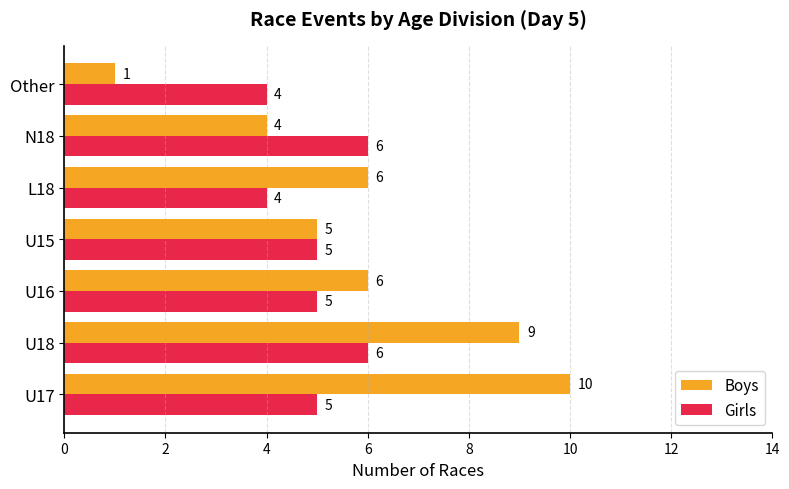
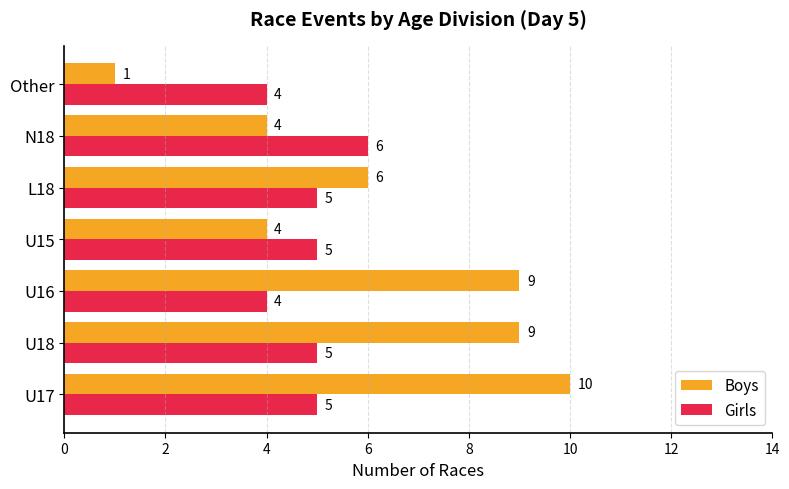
  {
    "Boys": {
      "Other": 1,
      "N18": 4,
      "L18": 6,
-     "U15": 5,
-     "U16": 6,
+     "U15": 4,
+     "U16": 9,
      "U18": 9,
      "U17": 10
    },
    "Girls": {
      "Other": 4,
      "N18": 6,
-     "L18": 4,
+     "L18": 5,
      "U15": 5,
-     "U16": 5,
-     "U18": 6,
+     "U16": 4,
+     "U18": 5,
      "U17": 5
    }
  }
